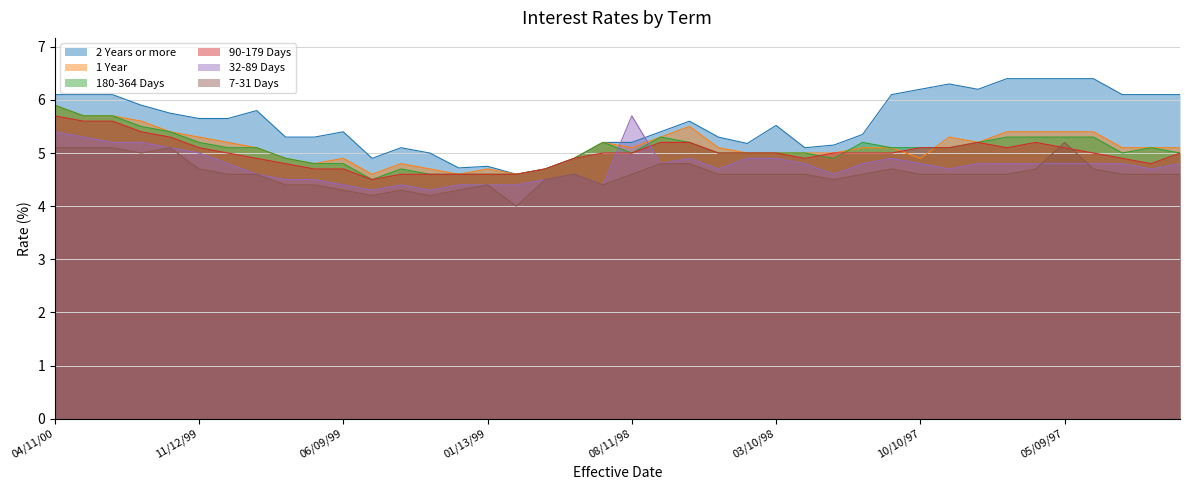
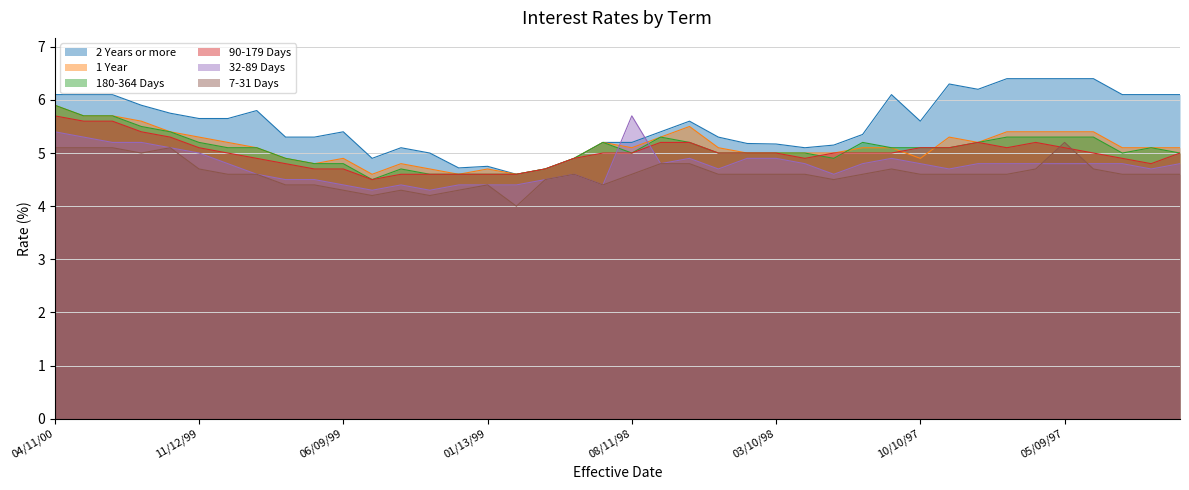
  {
    "2 Years or more": {
      "04/11/00": 6.1,
      "11/12/99": 5.7,
      "06/09/99": 5.4,
      "01/13/99": 4.8,
      "08/11/98": 5.2,
-     "03/10/98": 5.5,
-     "10/10/97": 6.2,
+     "03/10/98": 5.2,
+     "10/10/97": 5.6,
      "05/09/97": 6.4
    },
    "1 Year": {
      "11/12/99": 5.3,
      "06/09/99": 4.9,
      "01/13/99": 4.7,
      "08/11/98": 5.1,
      "10/10/97": 4.9,
      "05/09/97": 5.4
    },
    "180-364 Days": {
      "11/12/99": 5.2,
      "06/09/99": 4.8,
      "05/09/97": 5.3
    },
    "90-179 Days": {
      "04/11/00": 5.7,
      "11/12/99": 5.1,
      "06/09/99": 4.7,
      "05/09/97": 5.1
    },
    "32-89 Days": {
      "04/11/00": 5.4,
      "11/12/99": 5.0,
      "06/09/99": 4.4,
      "08/11/98": 5.7,
      "03/10/98": 4.9,
      "10/10/97": 4.8,
      "05/09/97": 4.8
    },
    "7-31 Days": {
      "04/11/00": 5.1,
      "11/12/99": 4.7,
      "06/09/99": 4.3,
      "08/11/98": 4.6,
      "03/10/98": 4.6,
      "10/10/97": 4.6,
      "05/09/97": 5.2
    }
  }
